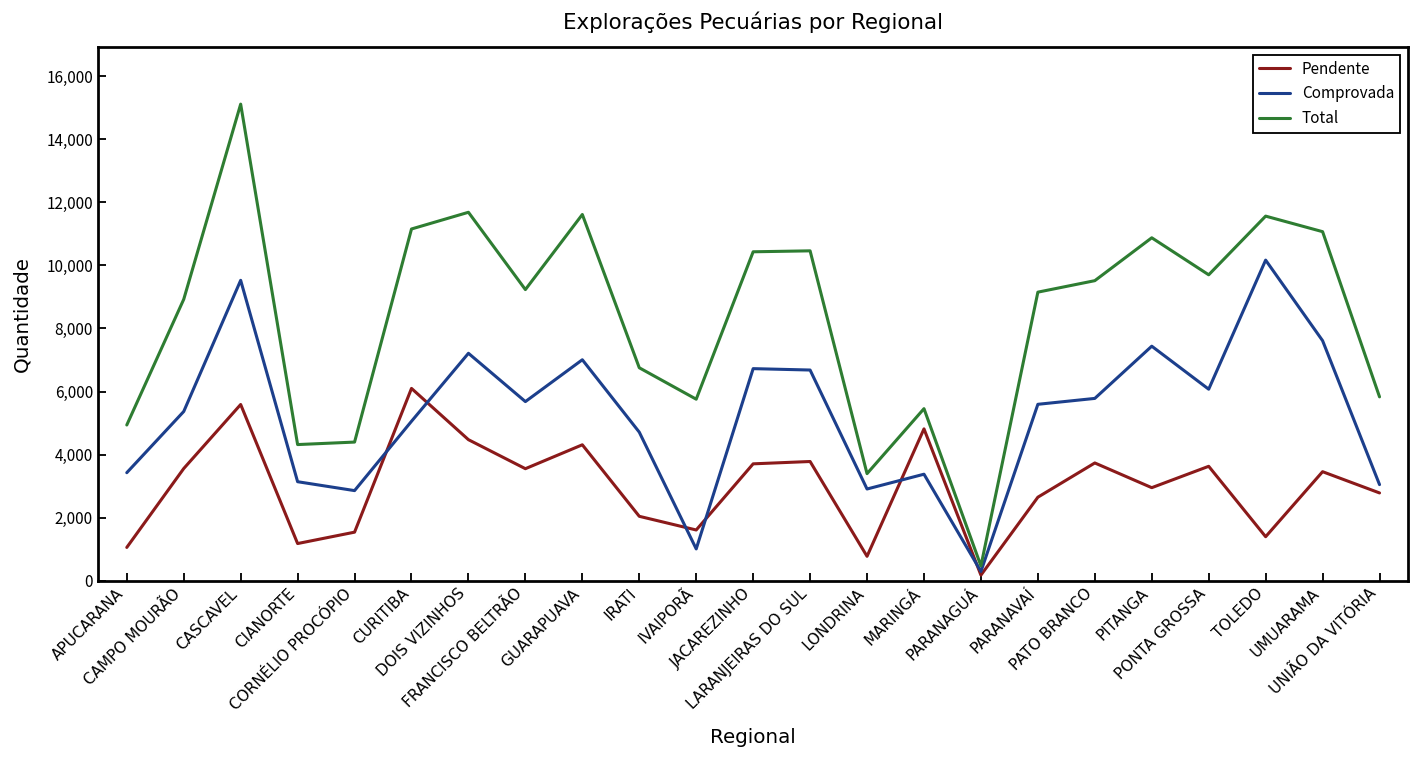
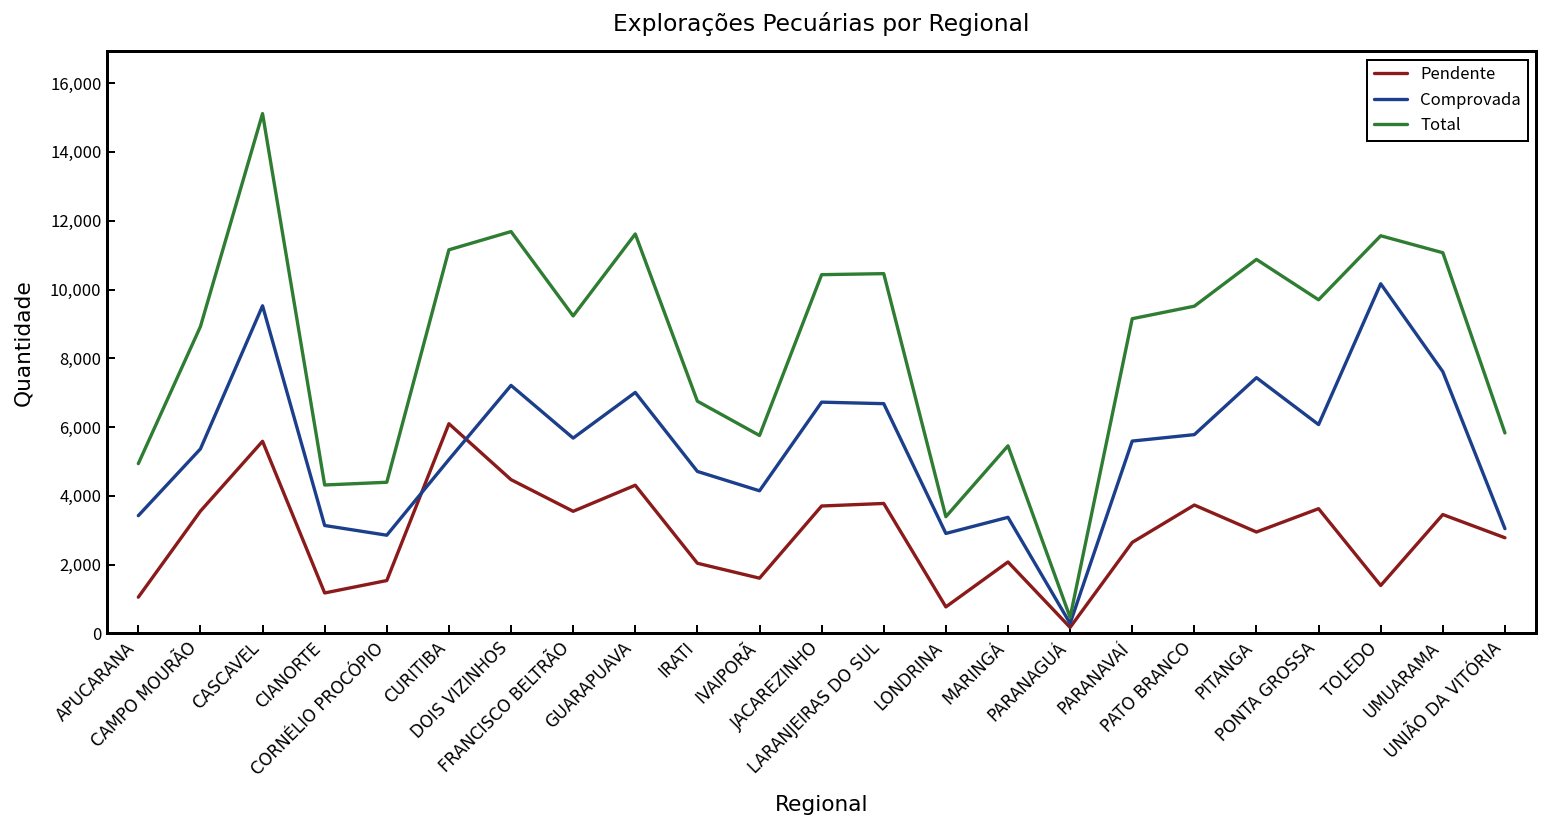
  {
    "Pendente": {
      "APUCARANA": "1,100",
      "CAMPO MOURÃO": "3,600",
      "CASCAVEL": "5,600",
      "CIANORTE": "1,200",
      "CORNÉLIO PROCÓPIO": "1,500",
      "CURITIBA": "6,100",
      "DOIS VIZINHOS": "4,500",
      "FRANCISCO BELTRÃO": "3,600",
      "GUARAPUAVA": "4,300",
      "IRATI": "2,000",
      "IVAIPORÃ": "1,600",
      "JACAREZINHO": "3,700",
      "LARANJEIRAS DO SUL": "3,800",
      "LONDRINA": "800",
-     "MARINGÁ": "4,800",
+     "MARINGÁ": "2,100",
      "PARANAGUÁ": "200",
      "PARANAVAÍ": "2,600",
      "PATO BRANCO": "3,700",
      "PITANGA": "3,000",
      "PONTA GROSSA": "3,600",
      "TOLEDO": "1,400",
      "UMUARAMA": "3,500",
      "UNIÃO DA VITÓRIA": "2,800"
    },
    "Comprovada": {
      "APUCARANA": "3,400",
      "CAMPO MOURÃO": "5,400",
      "CASCAVEL": "9,500",
      "CIANORTE": "3,100",
      "CORNÉLIO PROCÓPIO": "2,900",
      "CURITIBA": "5,100",
      "DOIS VIZINHOS": "7,200",
      "FRANCISCO BELTRÃO": "5,700",
      "GUARAPUAVA": "7,000",
      "IRATI": "4,700",
-     "IVAIPORÃ": "1,000",
+     "IVAIPORÃ": "4,100",
      "JACAREZINHO": "6,700",
      "LARANJEIRAS DO SUL": "6,700",
      "LONDRINA": "2,900",
      "MARINGÁ": "3,400",
      "PARANAGUÁ": "300",
      "PARANAVAÍ": "5,600",
      "PATO BRANCO": "5,800",
      "PITANGA": "7,400",
      "PONTA GROSSA": "6,100",
      "TOLEDO": "10,200",
      "UMUARAMA": "7,600",
      "UNIÃO DA VITÓRIA": "3,000"
    },
    "Total": {
      "APUCARANA": "4,900",
      "CAMPO MOURÃO": "8,900",
      "CASCAVEL": "15,100",
      "CIANORTE": "4,300",
      "CORNÉLIO PROCÓPIO": "4,400",
      "CURITIBA": "11,200",
      "DOIS VIZINHOS": "11,700",
      "FRANCISCO BELTRÃO": "9,200",
      "GUARAPUAVA": "11,600",
      "IRATI": "6,800",
      "IVAIPORÃ": "5,800",
      "JACAREZINHO": "10,400",
      "LARANJEIRAS DO SUL": "10,500",
      "LONDRINA": "3,400",
      "MARINGÁ": "5,500",
      "PARANAGUÁ": "500",
      "PARANAVAÍ": "9,200",
      "PATO BRANCO": "9,500",
      "PITANGA": "10,900",
      "PONTA GROSSA": "9,700",
      "TOLEDO": "11,600",
      "UMUARAMA": "11,100",
      "UNIÃO DA VITÓRIA": "5,800"
    }
  }
